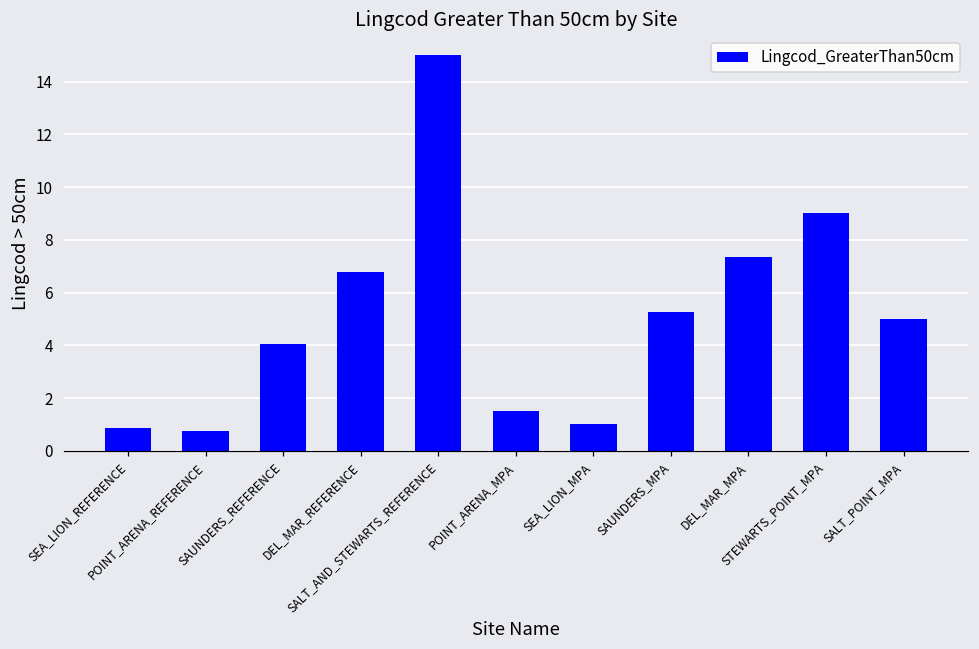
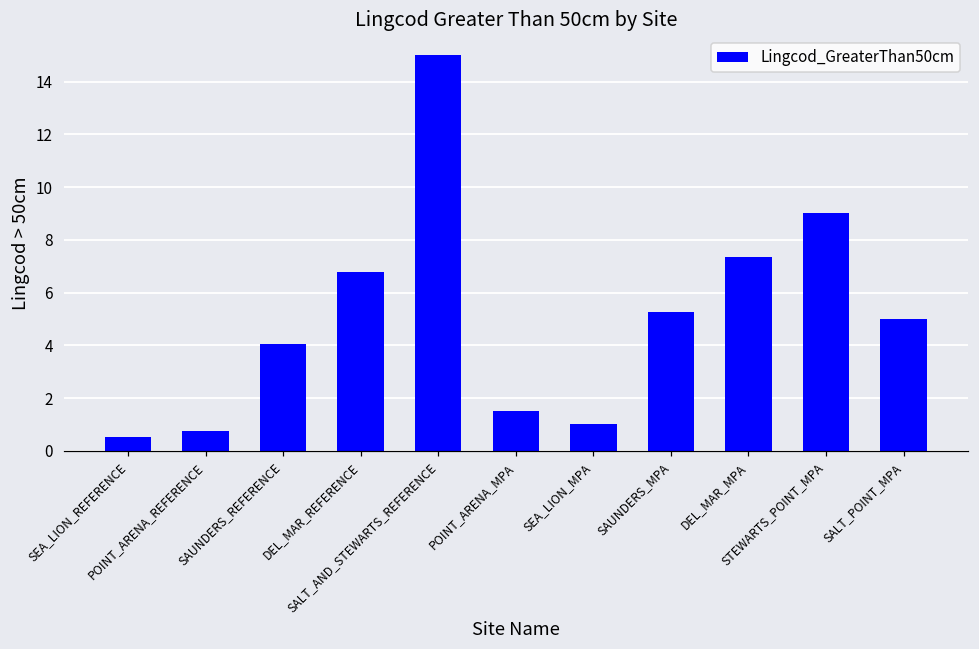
  {
-   "SEA_LION_REFERENCE": 0.9,
+   "SEA_LION_REFERENCE": 0.5,
    "POINT_ARENA_REFERENCE": 0.7,
    "SAUNDERS_REFERENCE": 4.1,
    "DEL_MAR_REFERENCE": 6.8,
    "SALT_AND_STEWARTS_REFERENCE": 15.0,
    "POINT_ARENA_MPA": 1.5,
    "SEA_LION_MPA": 1.0,
    "SAUNDERS_MPA": 5.3,
    "DEL_MAR_MPA": 7.3,
    "STEWARTS_POINT_MPA": 9.0,
    "SALT_POINT_MPA": 5.0
  }
